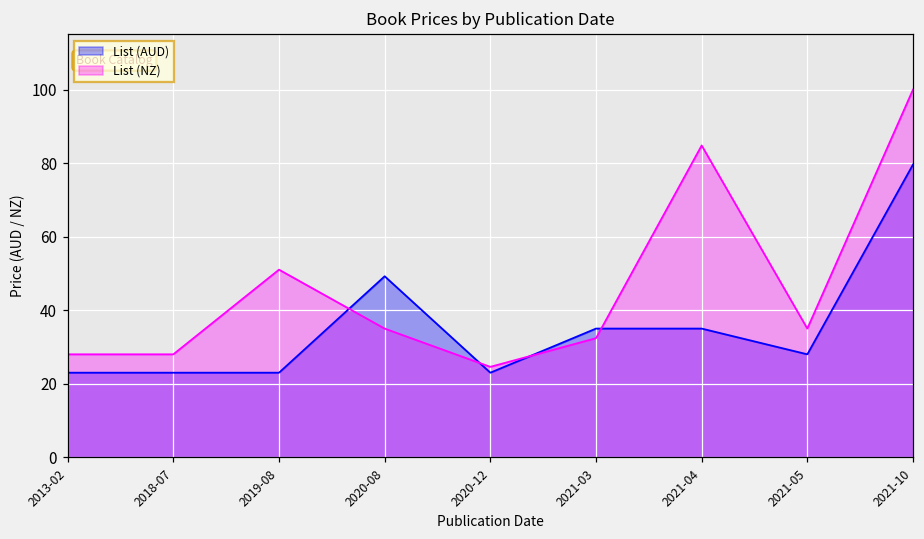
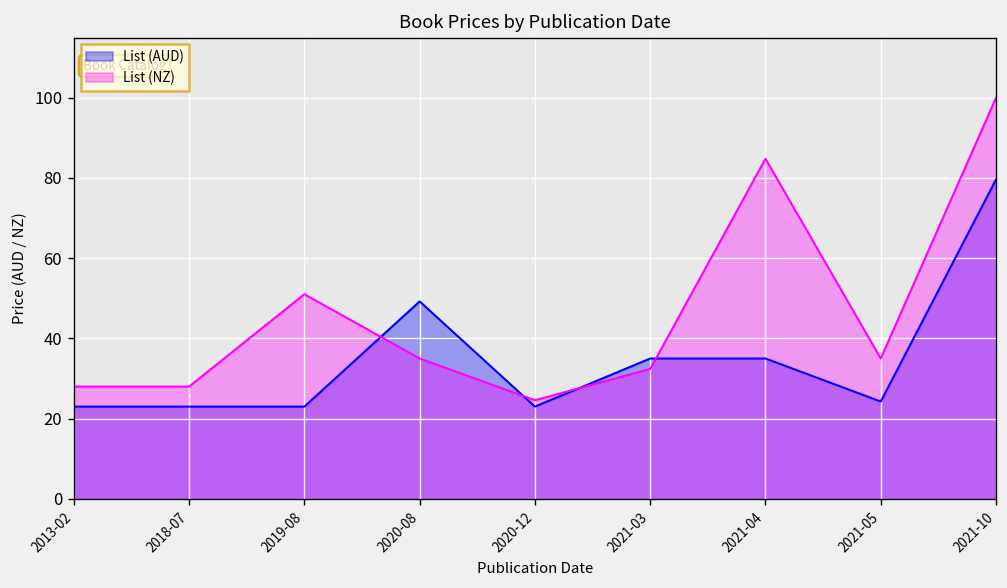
  {
    "List (AUD)": {
      "2013-02": 23,
      "2018-07": 23,
      "2019-08": 23,
      "2020-08": 49,
      "2020-12": 23,
      "2021-03": 35,
      "2021-04": 35,
-     "2021-05": 28,
+     "2021-05": 24,
      "2021-10": 80
    },
    "List (NZ)": {
      "2013-02": 28,
      "2018-07": 28,
      "2019-08": 51,
      "2020-08": 35,
      "2020-12": 25,
      "2021-03": 32,
      "2021-04": 85,
      "2021-05": 35,
      "2021-10": 100
    }
  }
